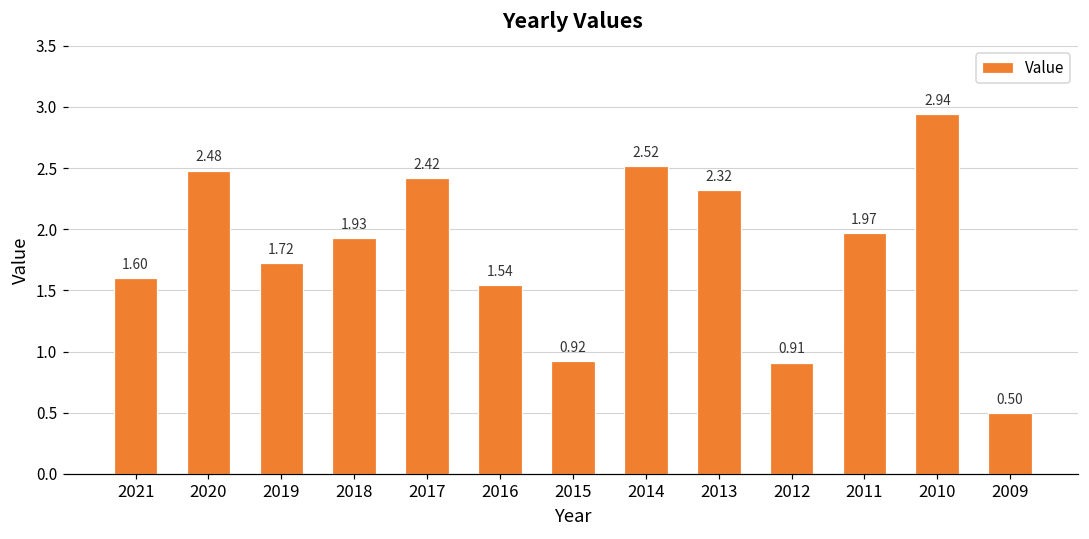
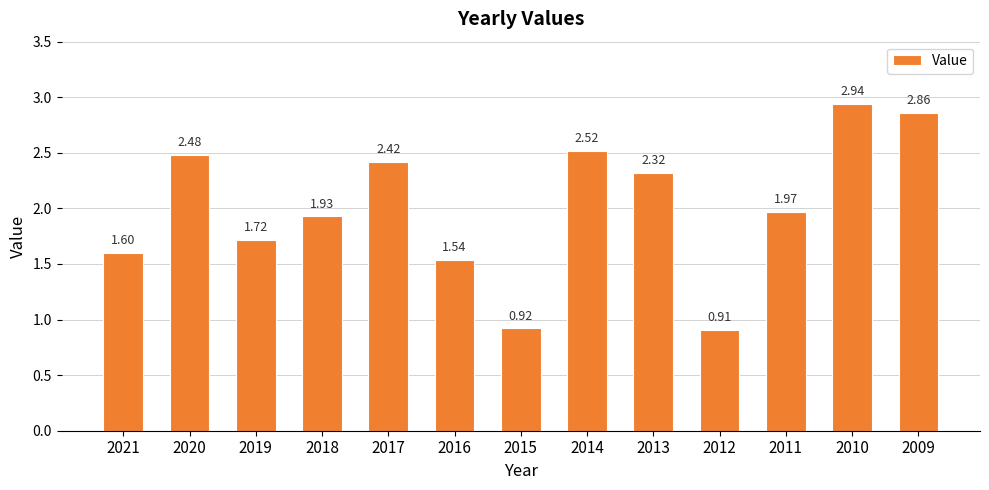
  {
    "2021": 1.60,
    "2020": 2.48,
    "2019": 1.72,
    "2018": 1.93,
    "2017": 2.42,
    "2016": 1.54,
    "2015": 0.92,
    "2014": 2.52,
    "2013": 2.32,
    "2012": 0.91,
    "2011": 1.97,
    "2010": 2.94,
-   "2009": 0.50
+   "2009": 2.86
  }
